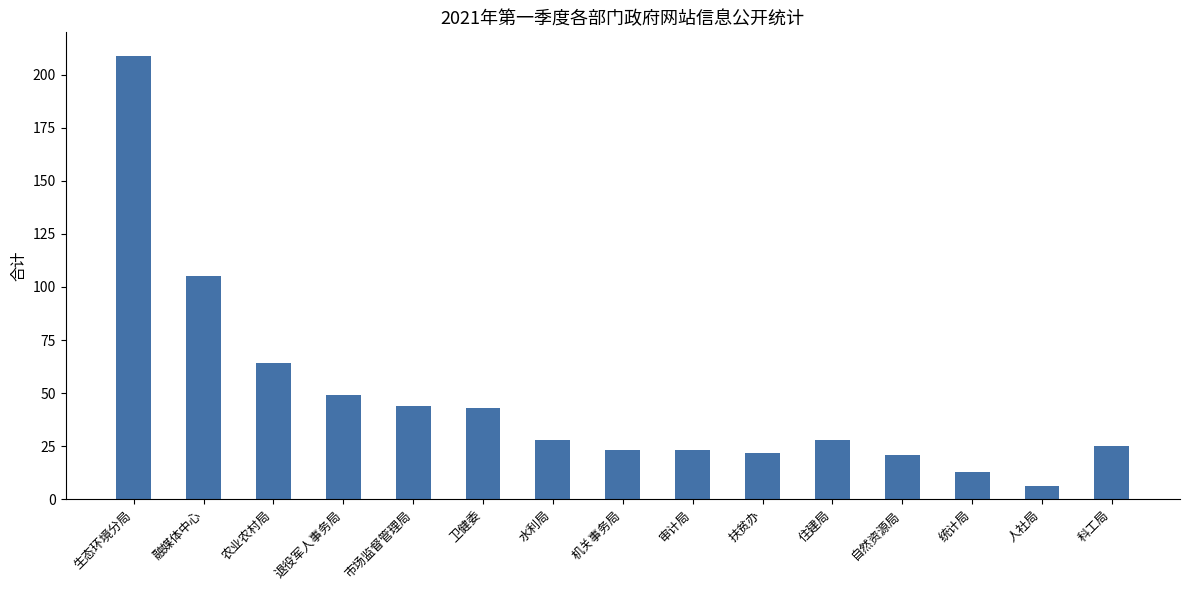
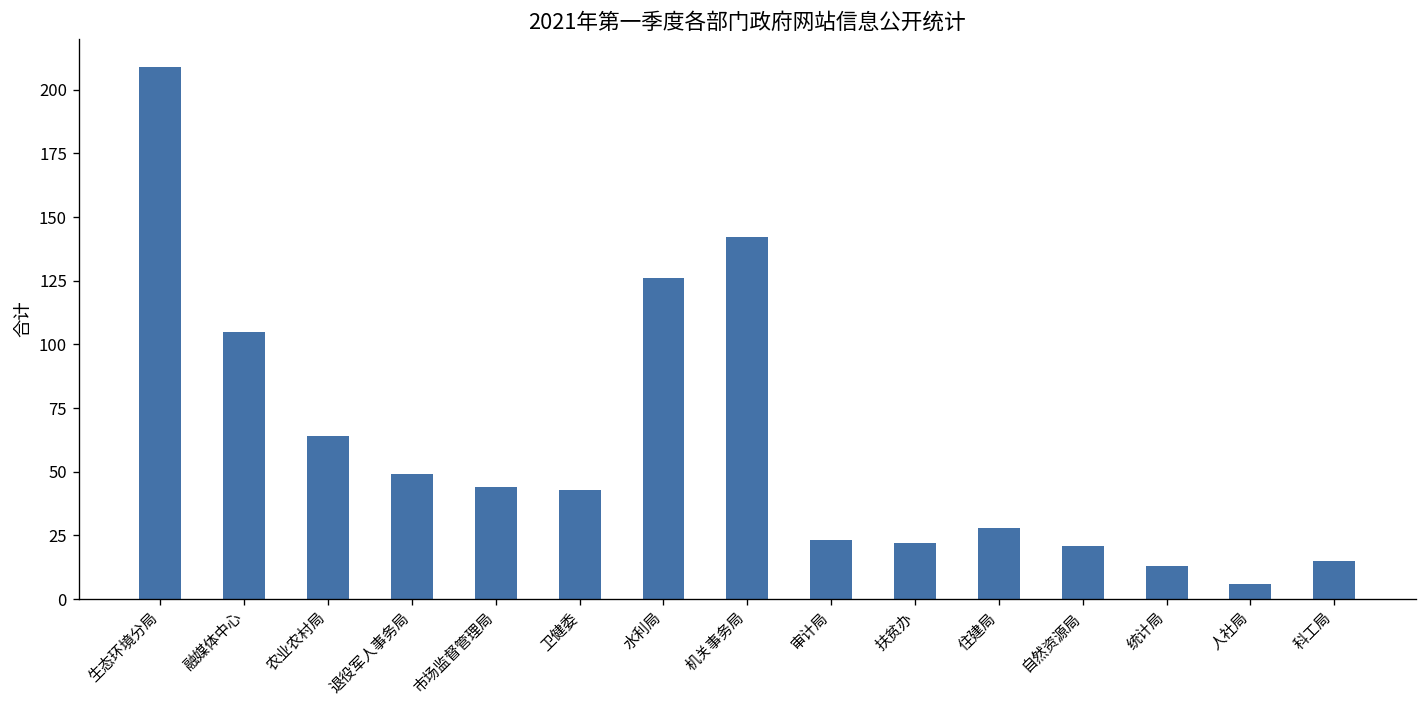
  {
    "生态环境分局": 209,
    "融媒体中心": 105,
    "农业农村局": 64,
    "退役军人事务局": 49,
    "市场监督管理局": 44,
    "卫健委": 43,
-   "水利局": 28,
-   "机关事务局": 23,
+   "水利局": 126,
+   "机关事务局": 142,
    "审计局": 23,
    "扶贫办": 22,
    "住建局": 28,
    "自然资源局": 21,
    "统计局": 13,
    "人社局": 6,
-   "科工局": 25
+   "科工局": 15
  }
